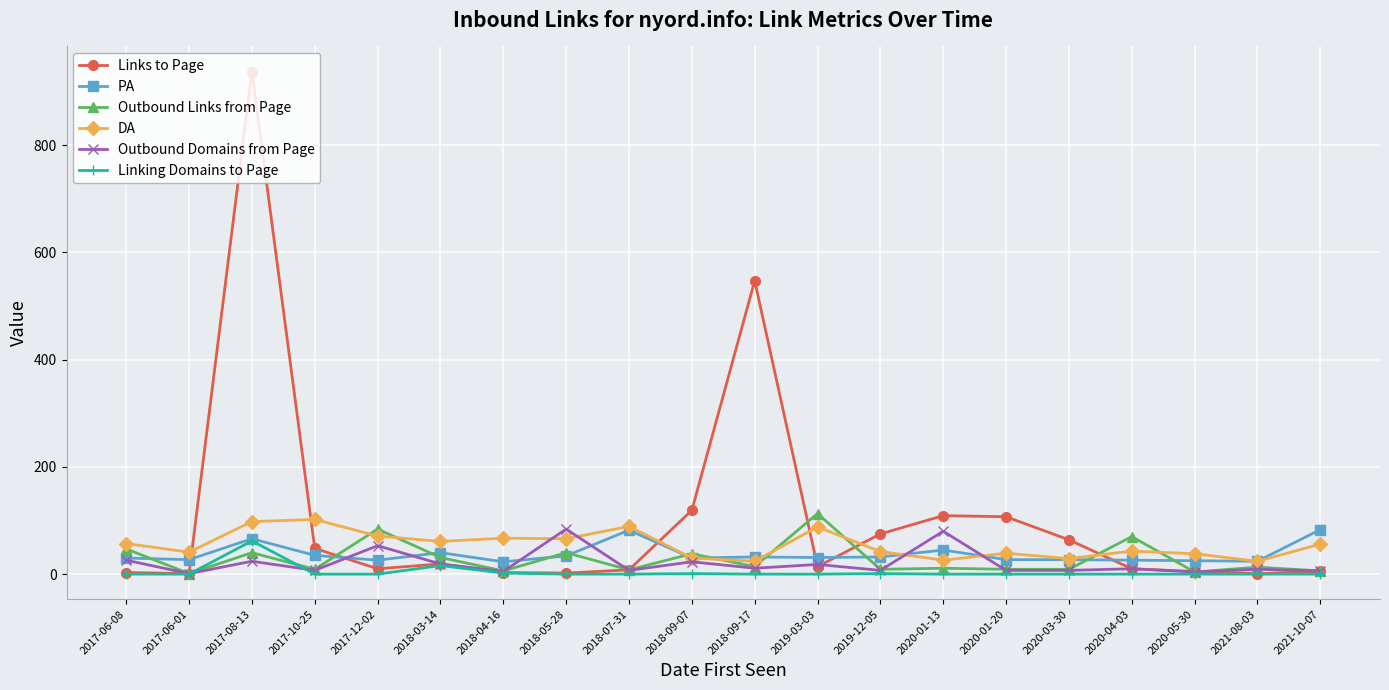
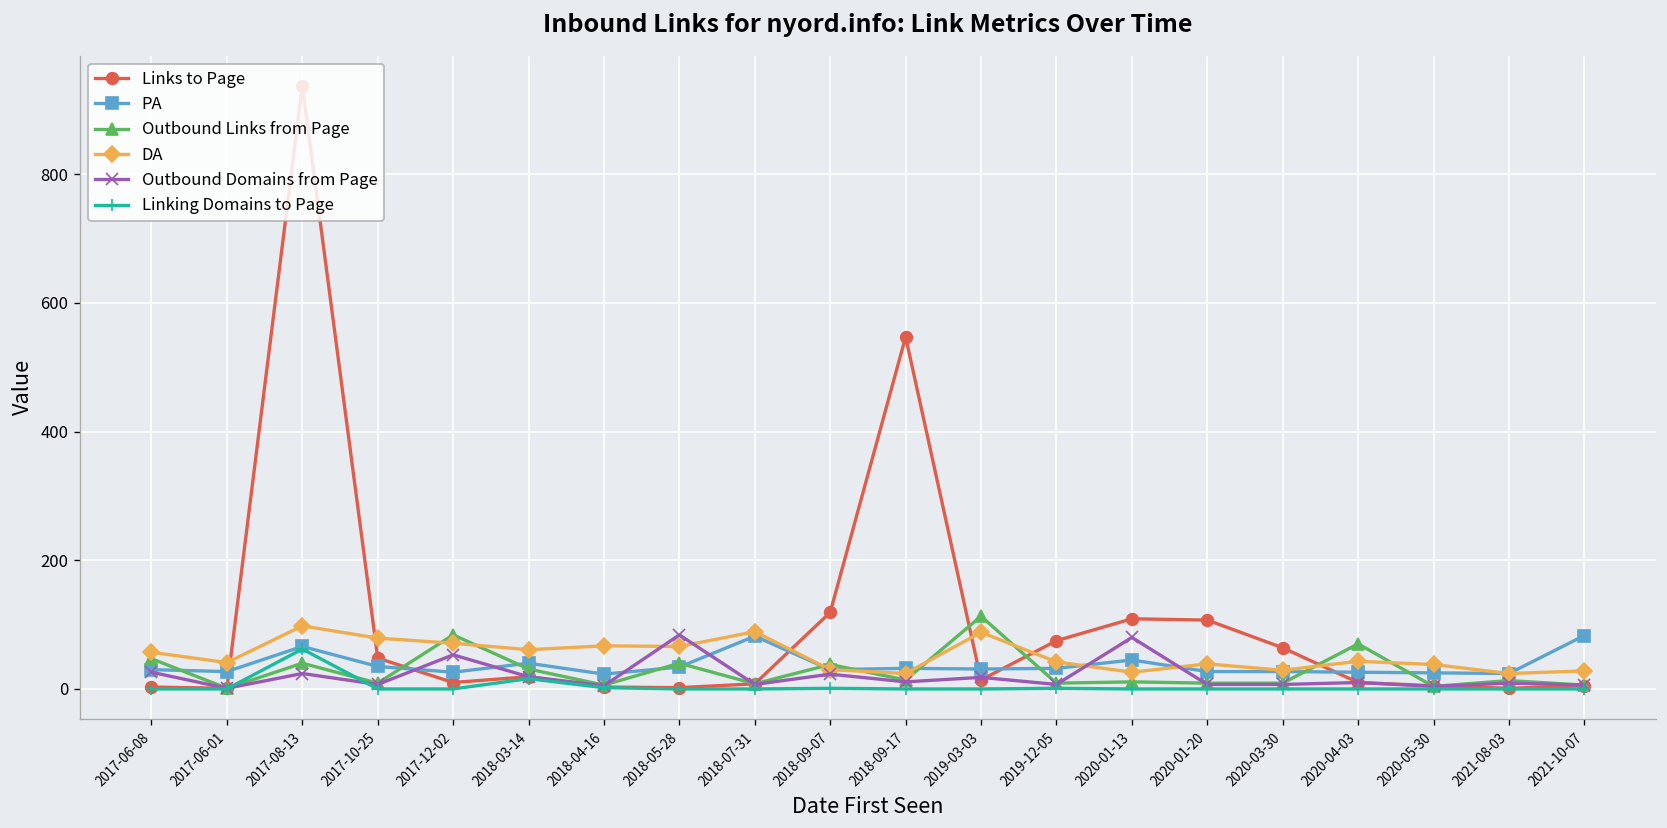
  {
    "Links to Page": {
      "2017-10-25": 50,
      "2017-12-02": 10,
      "2018-09-07": 120,
      "2018-09-17": 550,
      "2019-12-05": 80,
      "2020-01-13": 110,
      "2020-01-20": 110,
      "2020-03-30": 60
    },
    "PA": {
      "2017-06-01": 30,
      "2017-10-25": 40,
      "2017-12-02": 30,
      "2018-03-14": 40,
      "2018-04-16": 20,
      "2018-05-28": 30,
      "2018-07-31": 80,
      "2018-09-17": 30,
      "2019-03-03": 30,
      "2019-12-05": 30,
      "2020-01-13": 50,
      "2020-01-20": 30,
      "2020-04-03": 30,
      "2020-05-30": 30,
      "2021-10-07": 80
    },
    "Outbound Links from Page": {
      "2017-06-08": 50,
      "2017-08-13": 40,
      "2017-12-02": 80,
      "2018-03-14": 30,
      "2018-05-28": 40,
      "2018-09-07": 40,
      "2019-03-03": 110,
      "2020-01-13": 10,
      "2020-04-03": 70
    },
    "DA": {
      "2017-06-08": 60,
      "2017-06-01": 40,
      "2017-08-13": 100,
-     "2017-10-25": 100,
+     "2017-10-25": 80,
      "2017-12-02": 70,
      "2018-03-14": 60,
      "2018-04-16": 70,
      "2018-05-28": 70,
      "2018-07-31": 90,
      "2018-09-17": 20,
      "2019-03-03": 90,
      "2019-12-05": 40,
      "2020-01-13": 30,
      "2020-01-20": 40,
      "2020-04-03": 40,
      "2020-05-30": 40,
-     "2021-10-07": 60
+     "2021-10-07": 30
    },
    "Outbound Domains from Page": {
      "2017-08-13": 20,
      "2017-12-02": 50,
      "2018-05-28": 80,
      "2018-09-07": 20,
      "2020-01-13": 80
    },
    "Linking Domains to Page": {
      "2017-10-25": 0,
      "2017-12-02": 0,
      "2018-07-31": 0,
      "2018-09-07": 0,
      "2018-09-17": 0,
      "2019-03-03": 0,
      "2019-12-05": 0,
      "2020-01-13": 0,
      "2020-01-20": 0,
      "2020-03-30": 0,
      "2020-04-03": 0,
      "2021-10-07": 0
    }
  }
